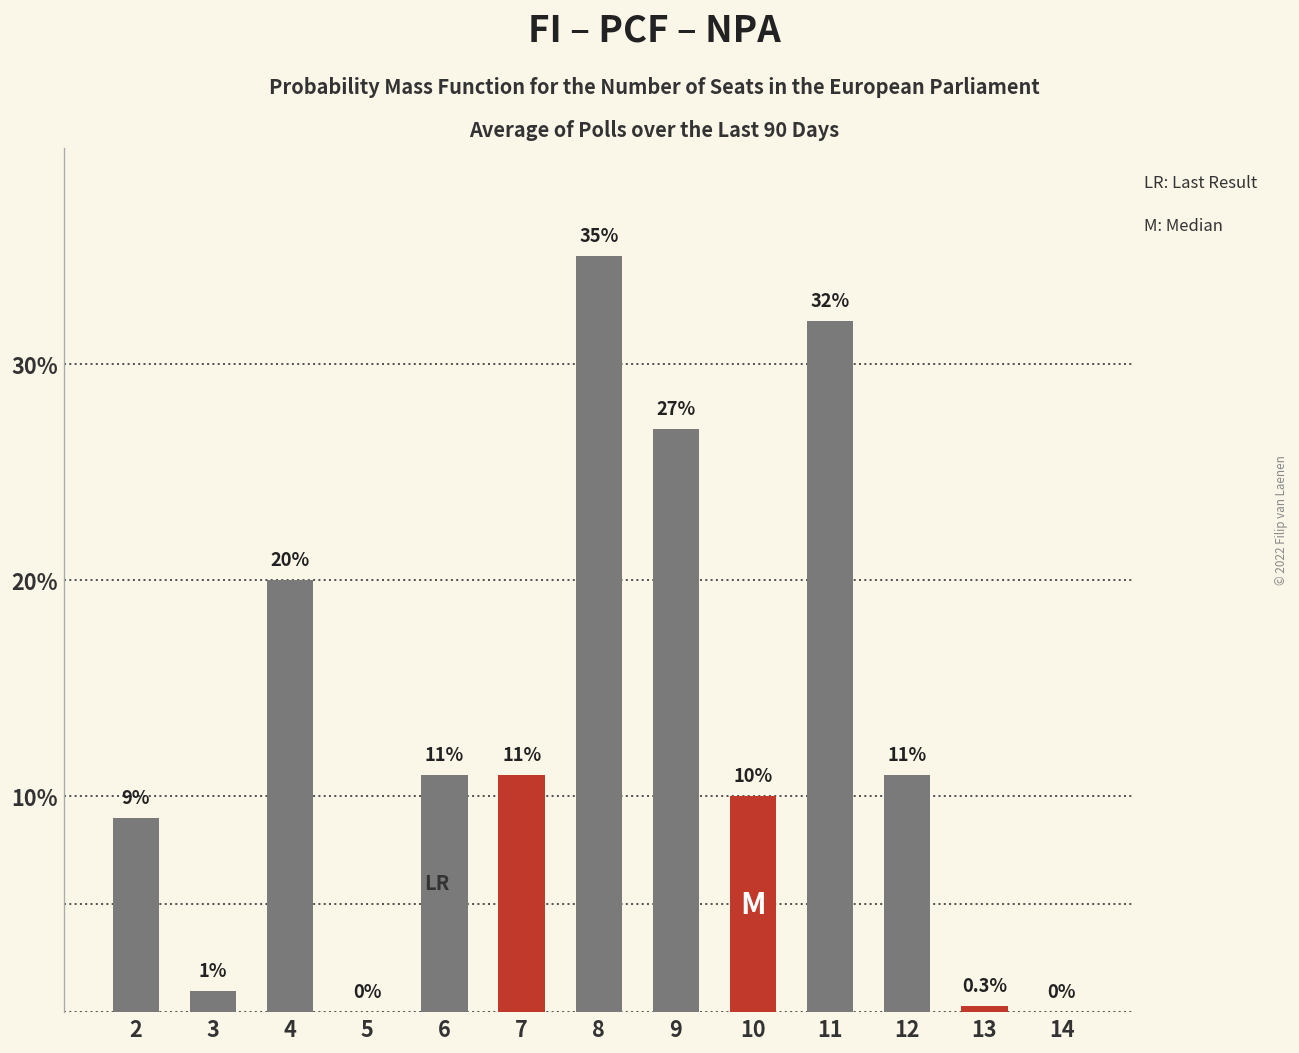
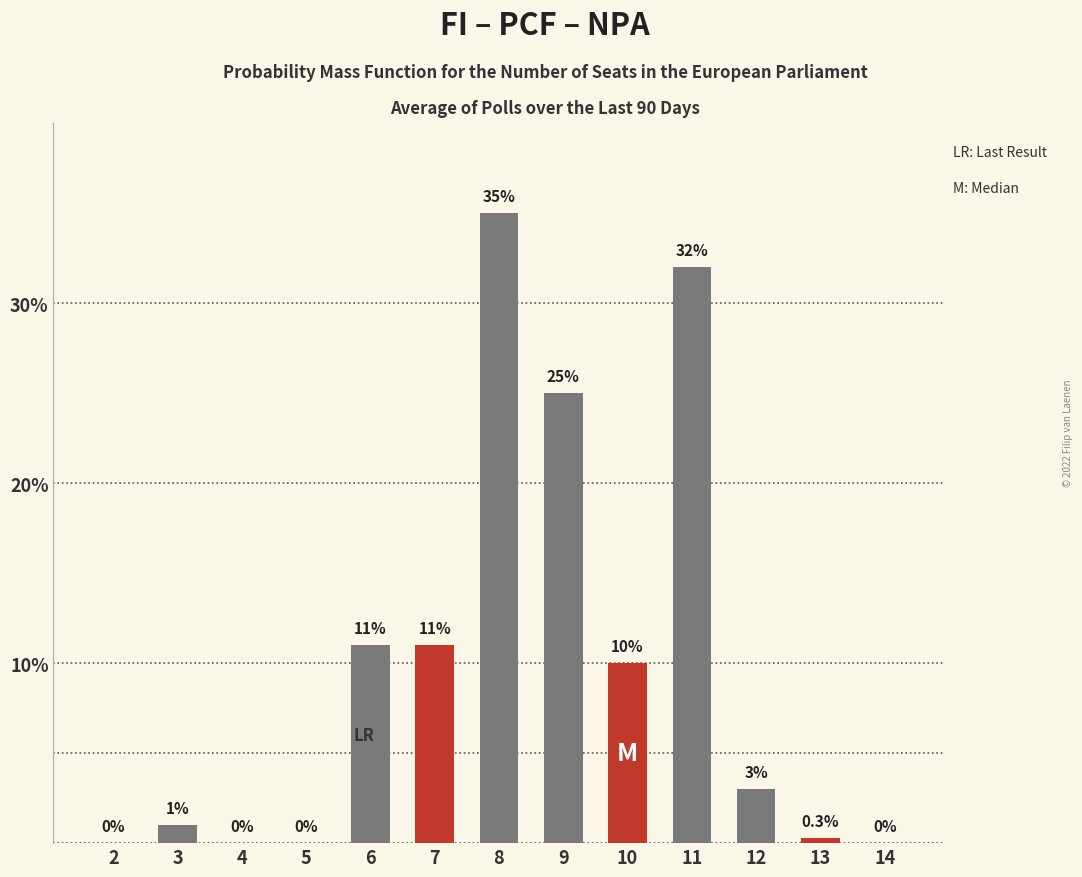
  {
-   "2": "9%",
+   "2": "0%",
    "3": "1%",
-   "4": "20%",
+   "4": "0%",
    "5": "0%",
    "6": "11%",
    "7": "11%",
    "8": "35%",
-   "9": "27%",
+   "9": "25%",
    "10": "10%",
    "11": "32%",
-   "12": "11%",
+   "12": "3%",
    "13": "0.3%",
    "14": "0%"
  }
